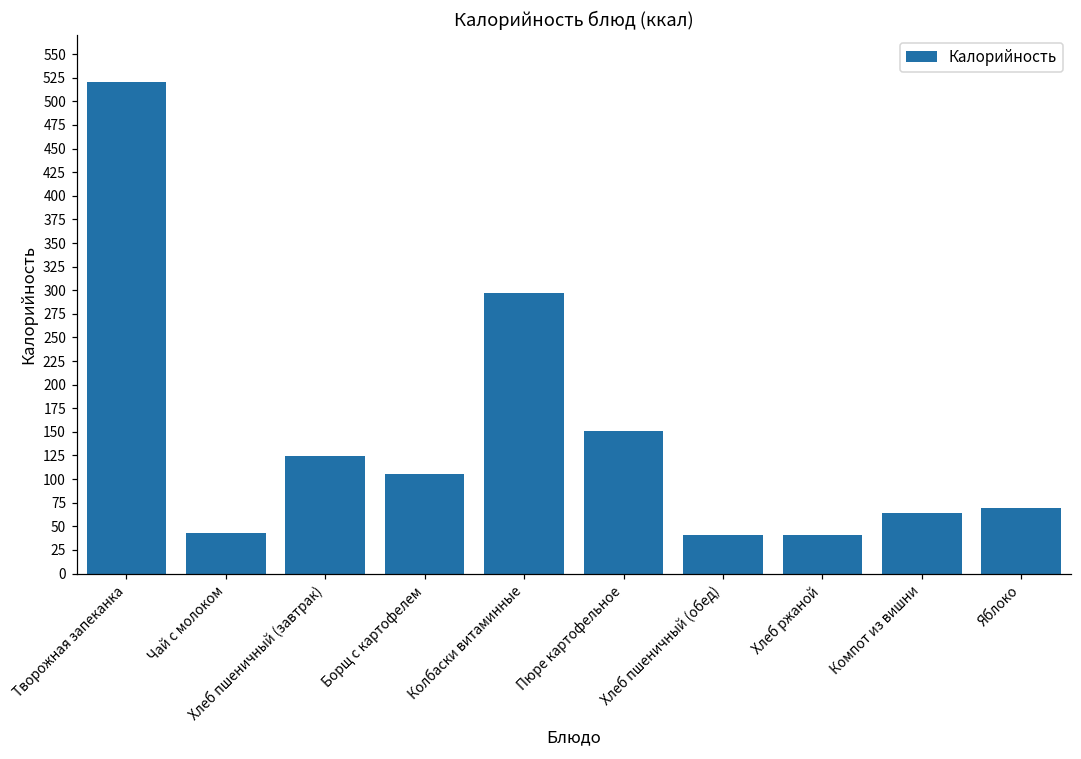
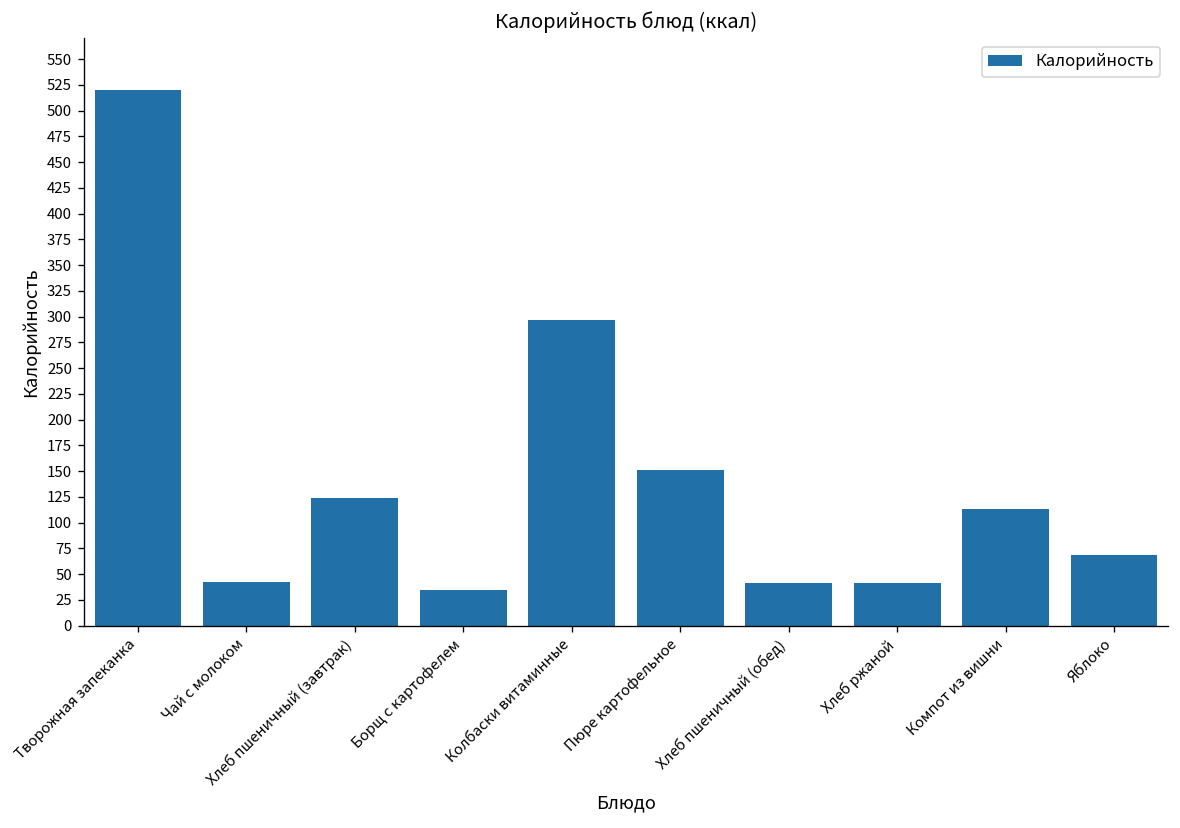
  {
    "Творожная запеканка": 520,
    "Чай с молоком": 40,
    "Хлеб пшеничный (завтрак)": 120,
-   "Борщ с картофелем": 110,
+   "Борщ с картофелем": 40,
    "Колбаски витаминные": 300,
    "Пюре картофельное": 150,
    "Хлеб пшеничный (обед)": 40,
    "Хлеб ржаной": 40,
-   "Компот из вишни": 60,
+   "Компот из вишни": 110,
    "Яблоко": 70
  }
